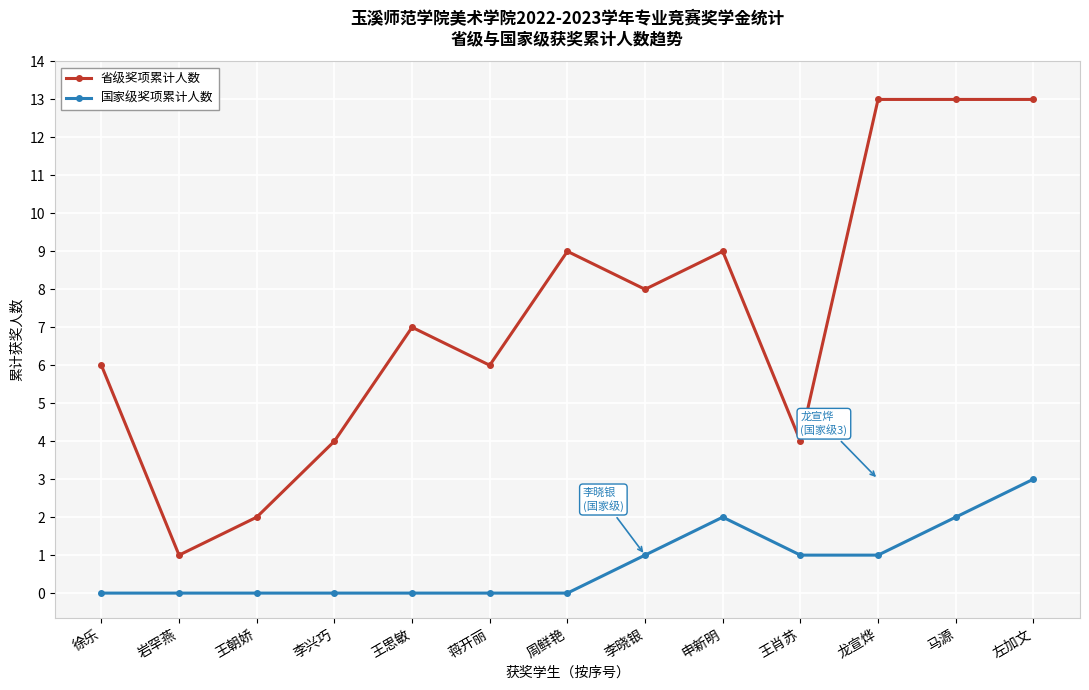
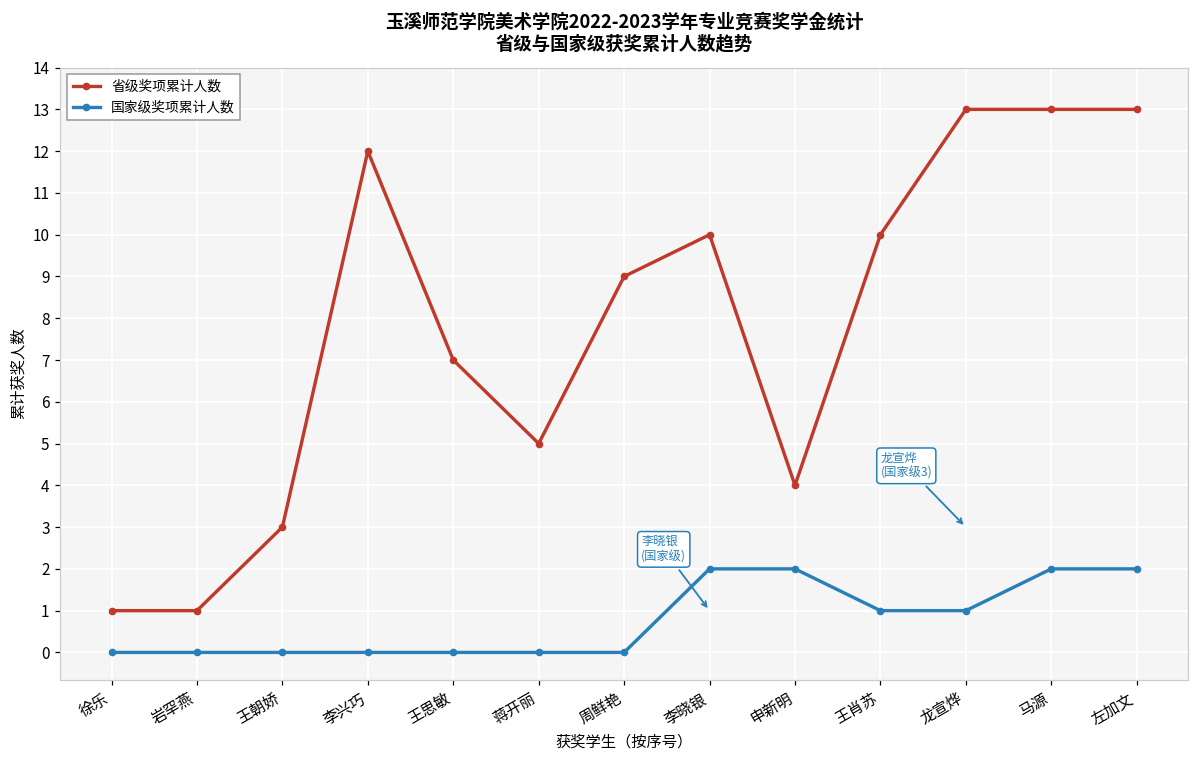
  {
    "省级奖项累计人数": {
-     "徐乐": 6,
+     "徐乐": 1,
      "岩罕燕": 1,
-     "王朝娇": 2,
-     "李兴巧": 4,
+     "王朝娇": 3,
+     "李兴巧": 12,
      "王思敏": 7,
-     "蒋开丽": 6,
+     "蒋开丽": 5,
      "周鲜艳": 9,
-     "李晓银": 8,
-     "申新明": 9,
-     "王肖苏": 4,
+     "李晓银": 10,
+     "申新明": 4,
+     "王肖苏": 10,
      "龙宣烨": 13,
      "马源": 13,
      "左加文": 13
    },
    "国家级奖项累计人数": {
      "徐乐": 0,
      "岩罕燕": 0,
      "王朝娇": 0,
      "李兴巧": 0,
      "王思敏": 0,
      "蒋开丽": 0,
      "周鲜艳": 0,
-     "李晓银": 1,
+     "李晓银": 2,
      "申新明": 2,
      "王肖苏": 1,
      "龙宣烨": 1,
      "马源": 2,
-     "左加文": 3
+     "左加文": 2
    }
  }
